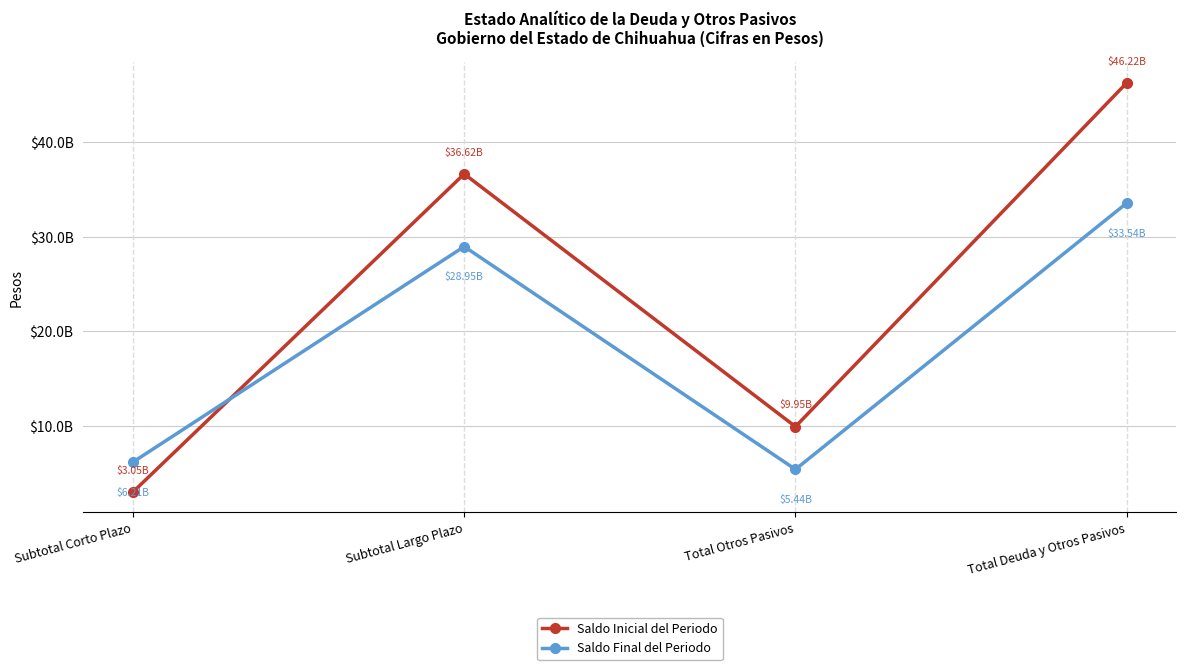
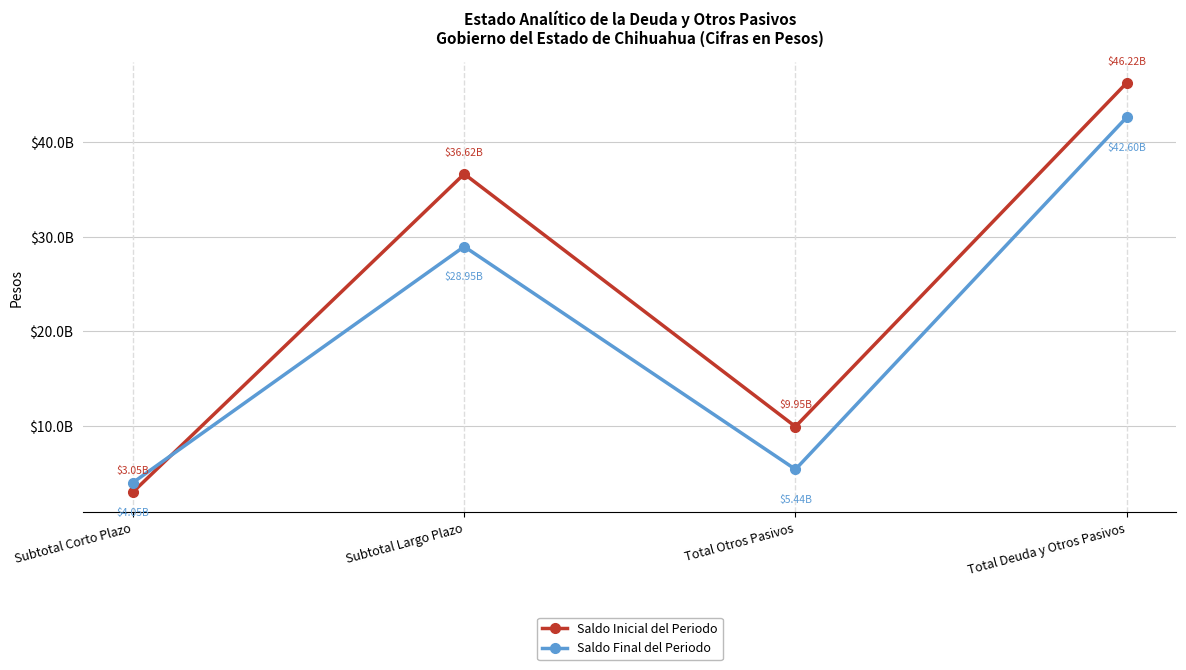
  {
    "Saldo Inicial del Periodo": {
      "Subtotal Corto Plazo": "$3.05B",
      "Subtotal Largo Plazo": "$36.62B",
      "Total Otros Pasivos": "$9.95B",
      "Total Deuda y Otros Pasivos": "$46.22B"
    },
    "Saldo Final del Periodo": {
-     "Subtotal Corto Plazo": "$6.21B",
+     "Subtotal Corto Plazo": "$4.05B",
      "Subtotal Largo Plazo": "$28.95B",
      "Total Otros Pasivos": "$5.44B",
-     "Total Deuda y Otros Pasivos": "$33.54B"
+     "Total Deuda y Otros Pasivos": "$42.60B"
    }
  }
